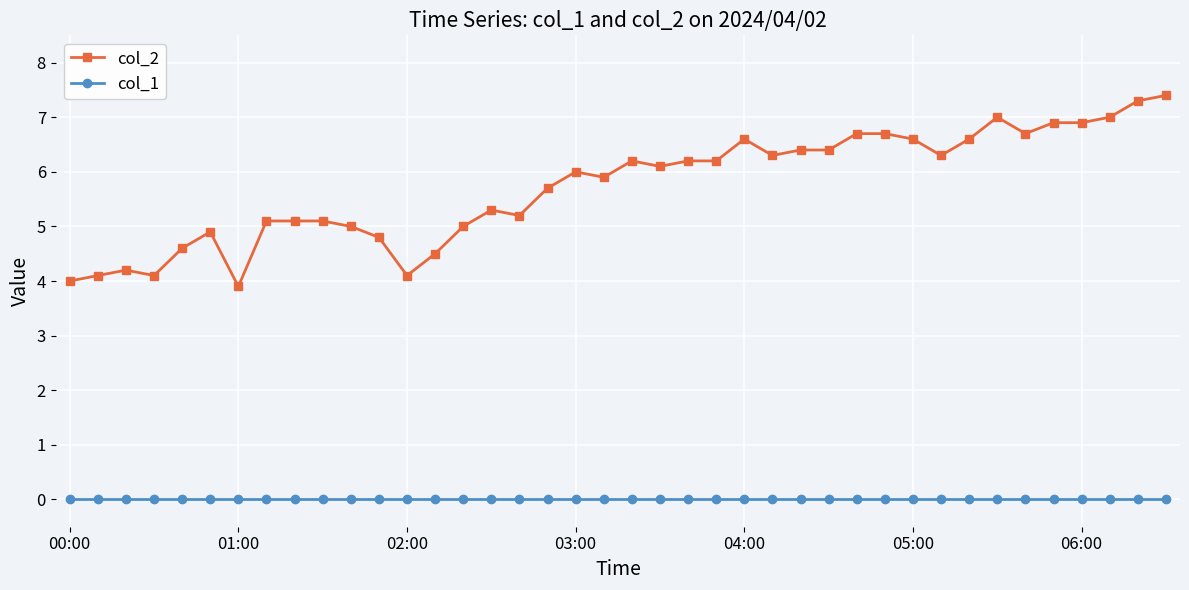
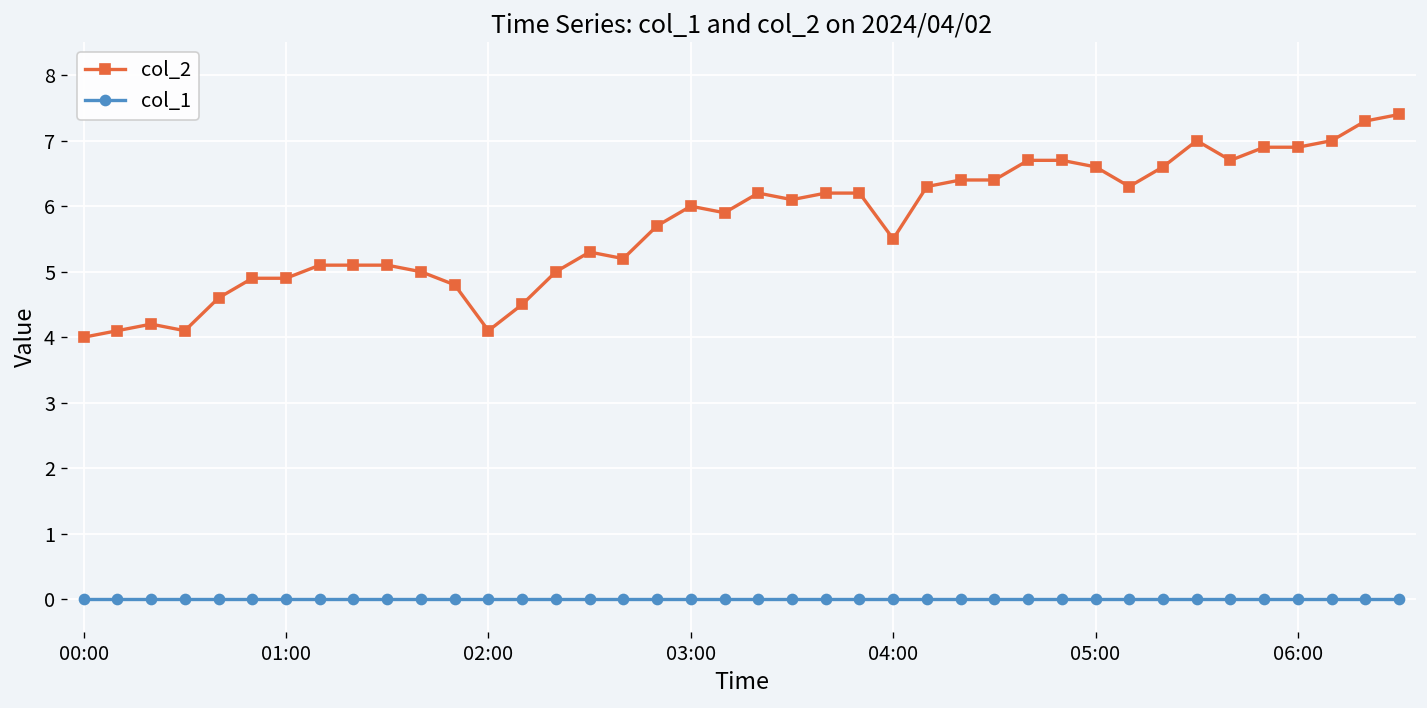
  {
    "col_2": {
      "00:00": 4.0,
-     "01:00": 3.9,
+     "01:00": 4.9,
      "02:00": 4.1,
      "03:00": 6.0,
-     "04:00": 6.6,
+     "04:00": 5.5,
      "05:00": 6.6,
      "06:00": 6.9
    },
    "col_1": {
      "00:00": 0.0,
      "01:00": 0.0,
      "02:00": 0.0,
      "03:00": 0.0,
      "04:00": 0.0,
      "05:00": 0.0,
      "06:00": 0.0
    }
  }
